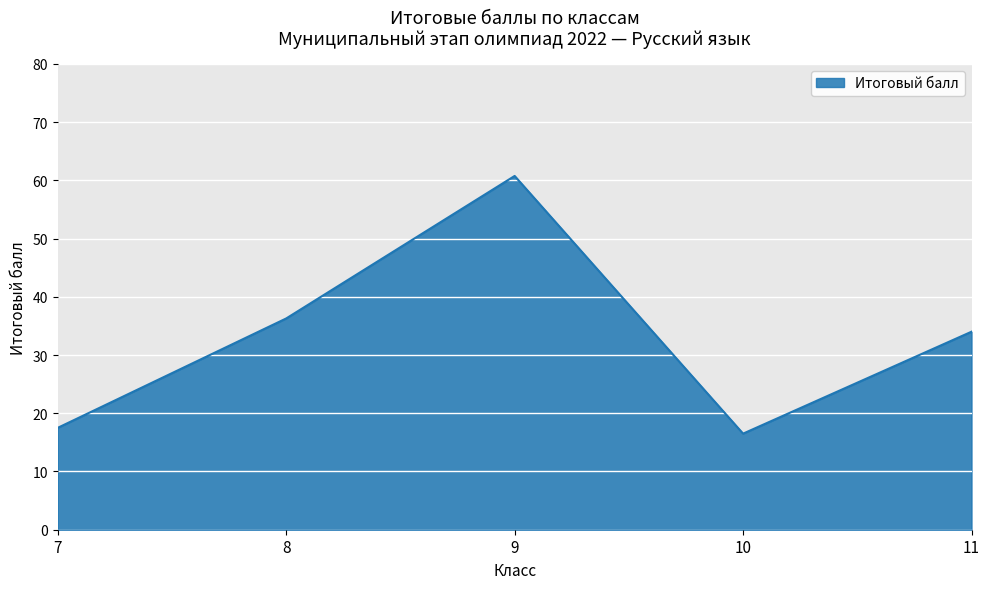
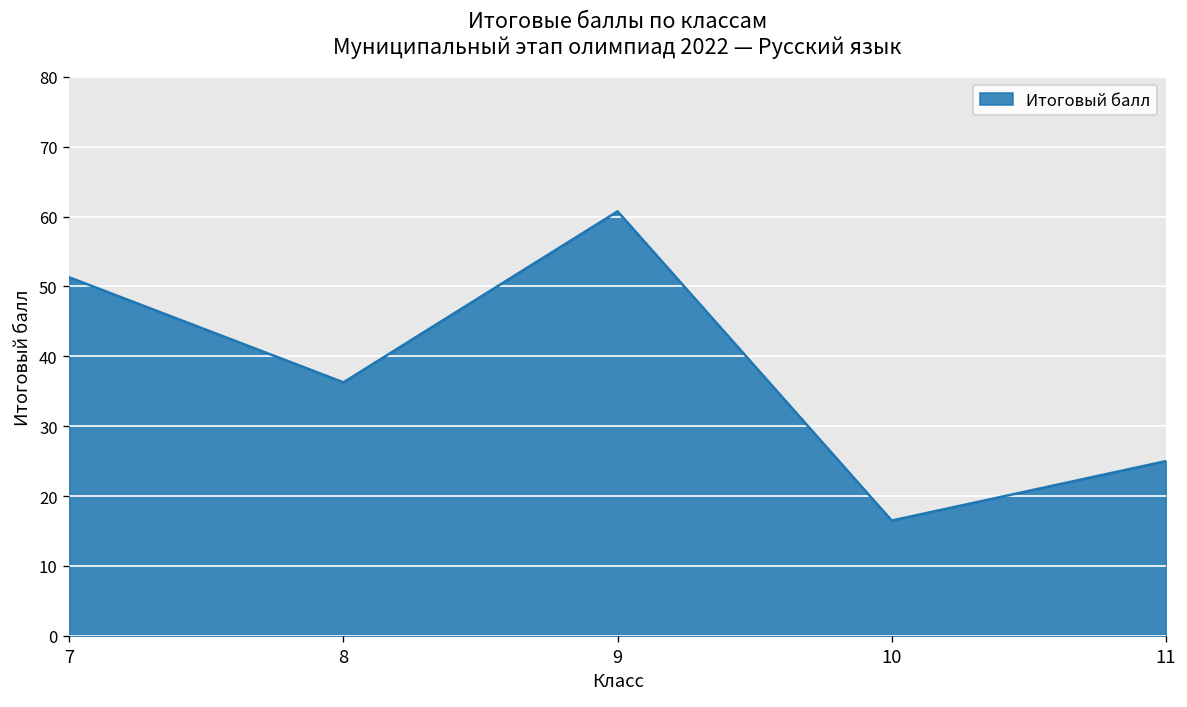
  {
-   "7": 18,
+   "7": 51,
    "8": 36,
    "9": 61,
    "10": 17,
-   "11": 34
+   "11": 25
  }
